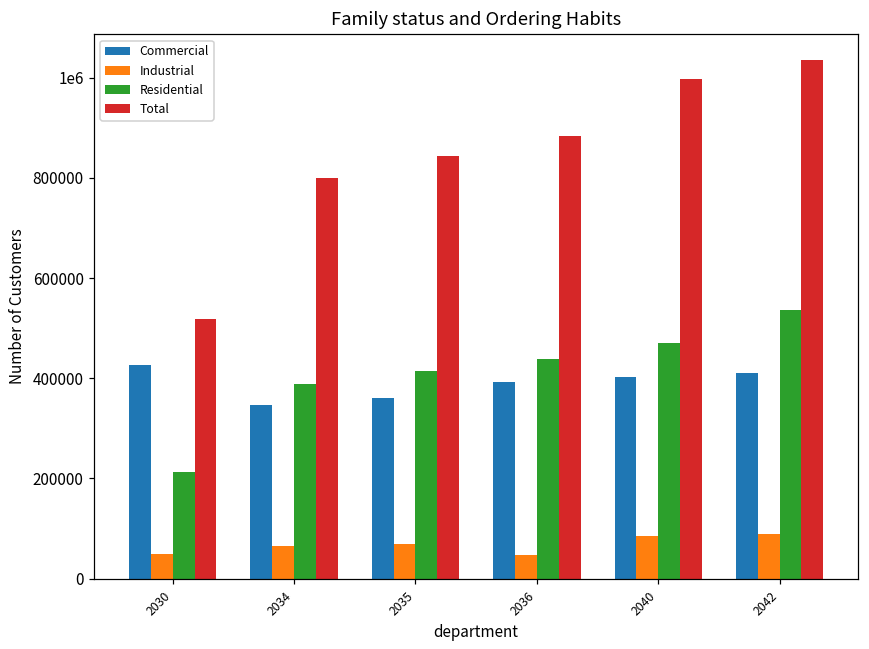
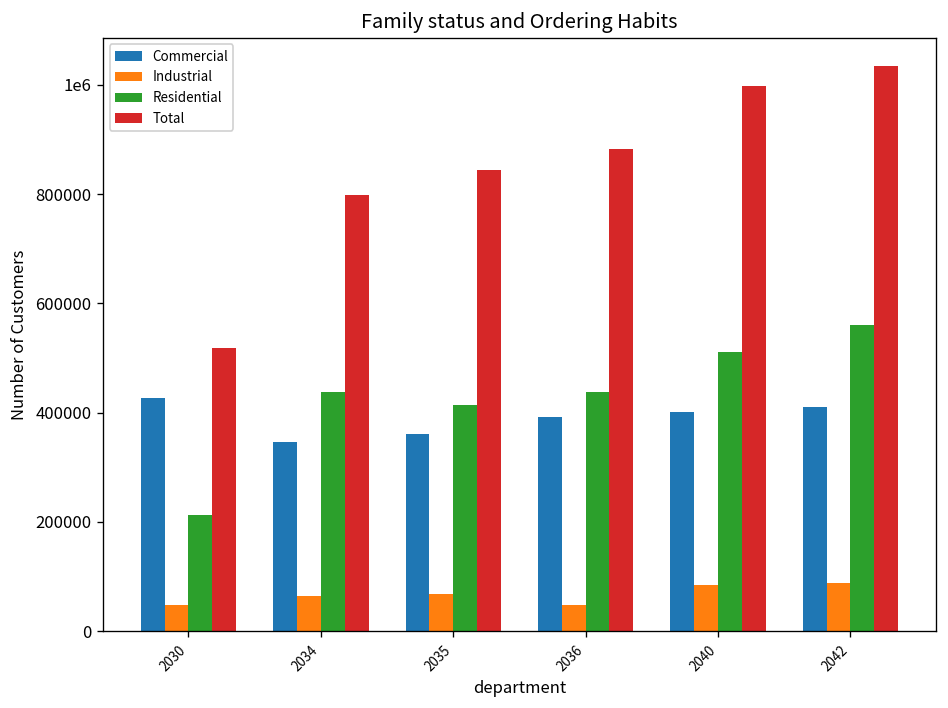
  {
    "Commercial": {
      "2030": 430000,
      "2034": 350000,
      "2035": 360000,
      "2036": 390000,
      "2040": 400000,
      "2042": 410000
    },
    "Industrial": {
      "2030": 50000,
      "2034": 70000,
      "2035": 70000,
      "2036": 50000,
      "2040": 80000,
      "2042": 90000
    },
    "Residential": {
      "2030": 210000,
-     "2034": 390000,
+     "2034": 440000,
      "2035": 410000,
      "2036": 440000,
-     "2040": 470000,
-     "2042": 540000
+     "2040": 510000,
+     "2042": 560000
    },
    "Total": {
      "2030": 520000,
      "2034": 800000,
      "2035": 840000,
      "2036": 880000,
      "2040": 1000000,
      "2042": 1030000
    }
  }
